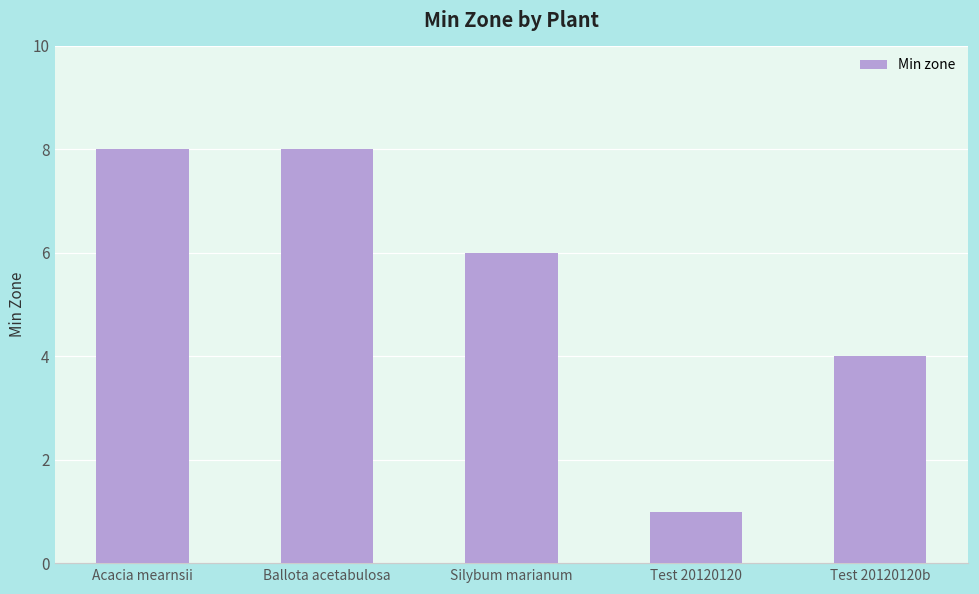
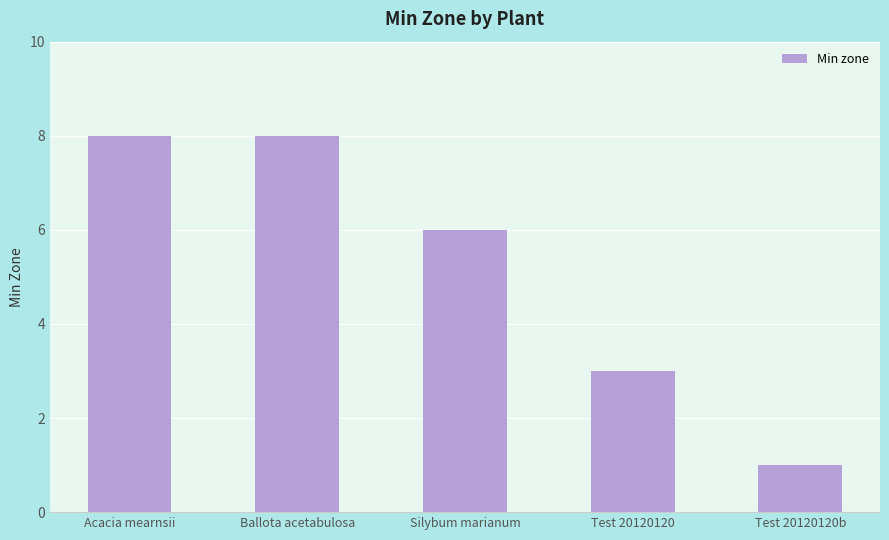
  {
    "Acacia mearnsii": 8,
    "Ballota acetabulosa": 8,
    "Silybum marianum": 6,
-   "Test 20120120": 1,
-   "Test 20120120b": 4
+   "Test 20120120": 3,
+   "Test 20120120b": 1
  }
